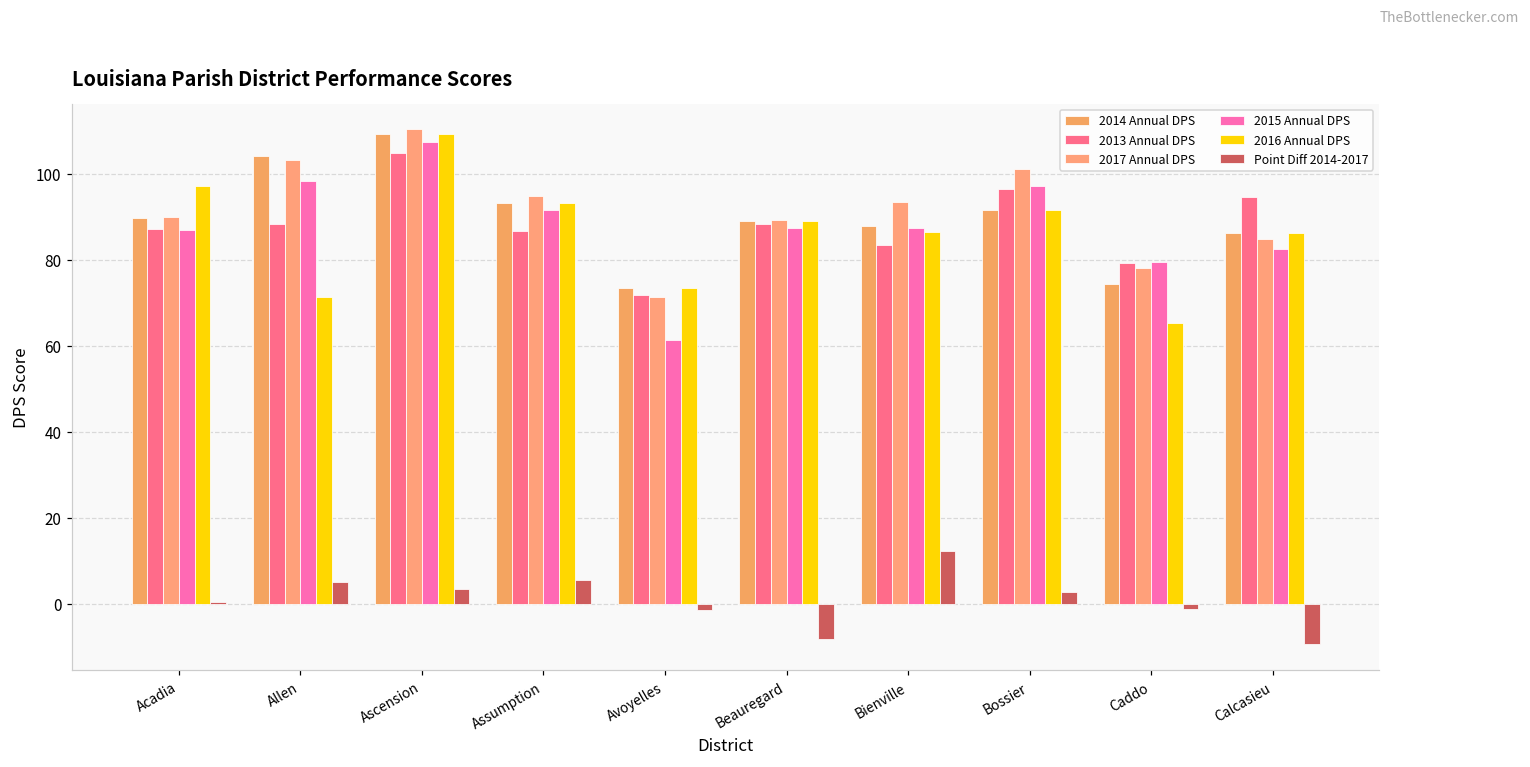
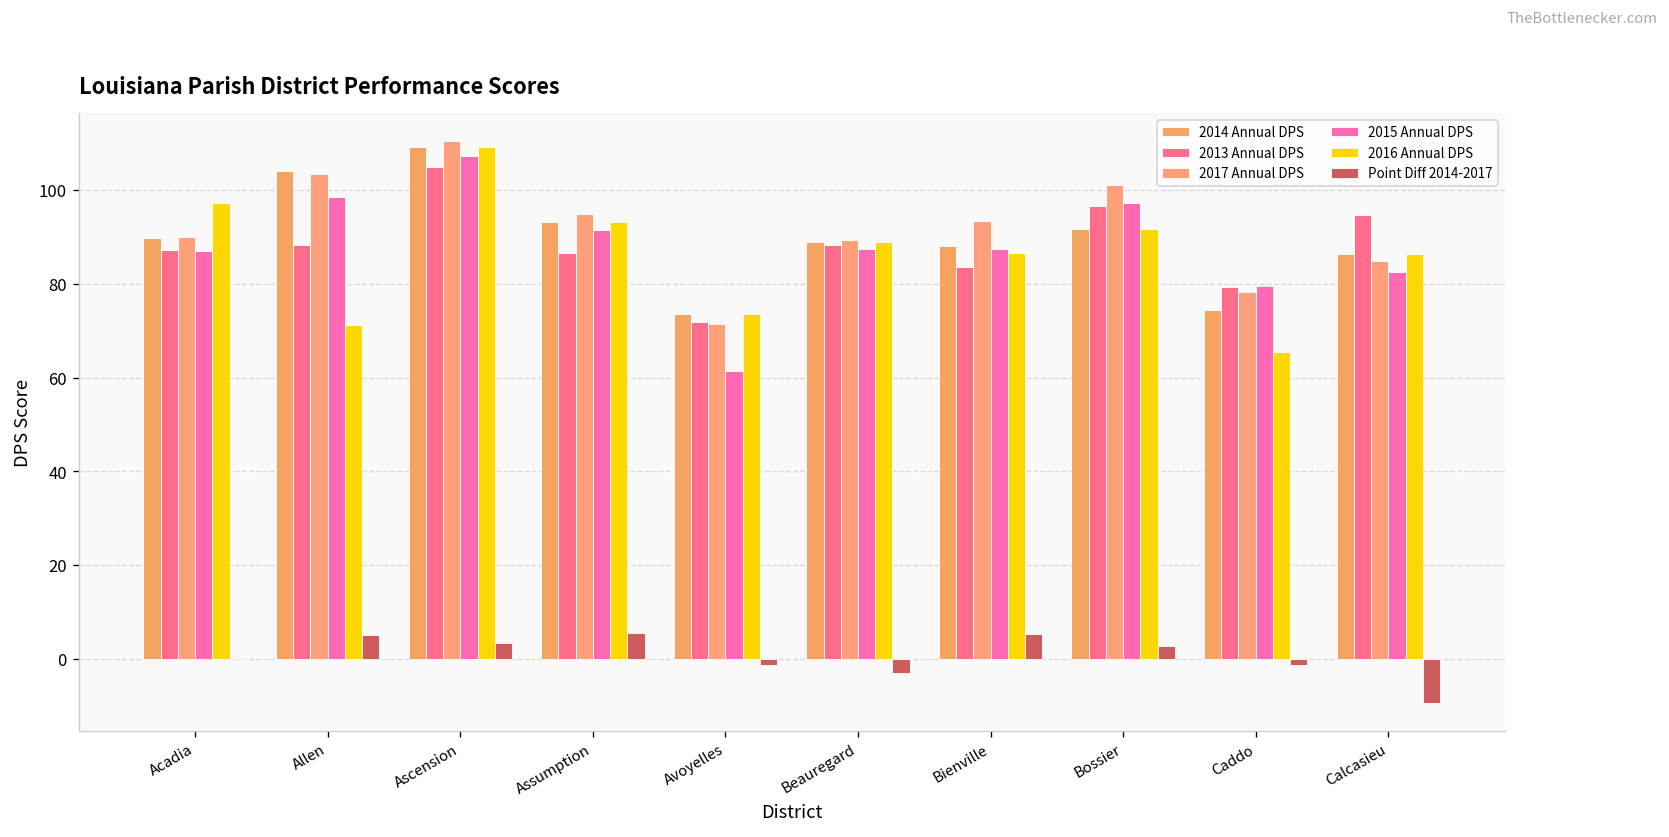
  {
    "2016 Annual DPS": {
      "Acadia": 97,
      "Allen": 71,
      "Ascension": 109,
      "Assumption": 93,
      "Avoyelles": 74,
      "Beauregard": 89,
      "Bienville": 87,
      "Bossier": 92,
      "Caddo": 65,
      "Calcasieu": 86
    },
    "Point Diff 2014-2017": {
      "Allen": 5,
      "Ascension": 4,
      "Assumption": 6,
      "Avoyelles": -1,
-     "Beauregard": -8,
-     "Bienville": 12,
+     "Beauregard": -3,
+     "Bienville": 5,
      "Bossier": 3,
      "Caddo": -1,
      "Calcasieu": -9
    }
  }
